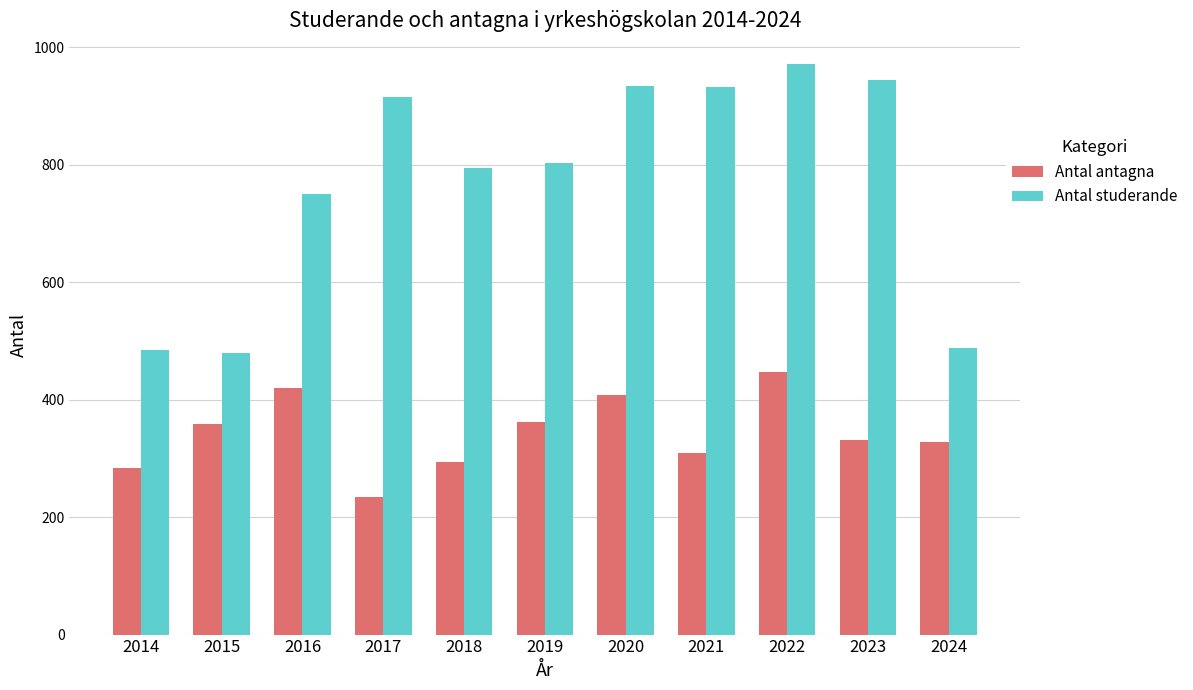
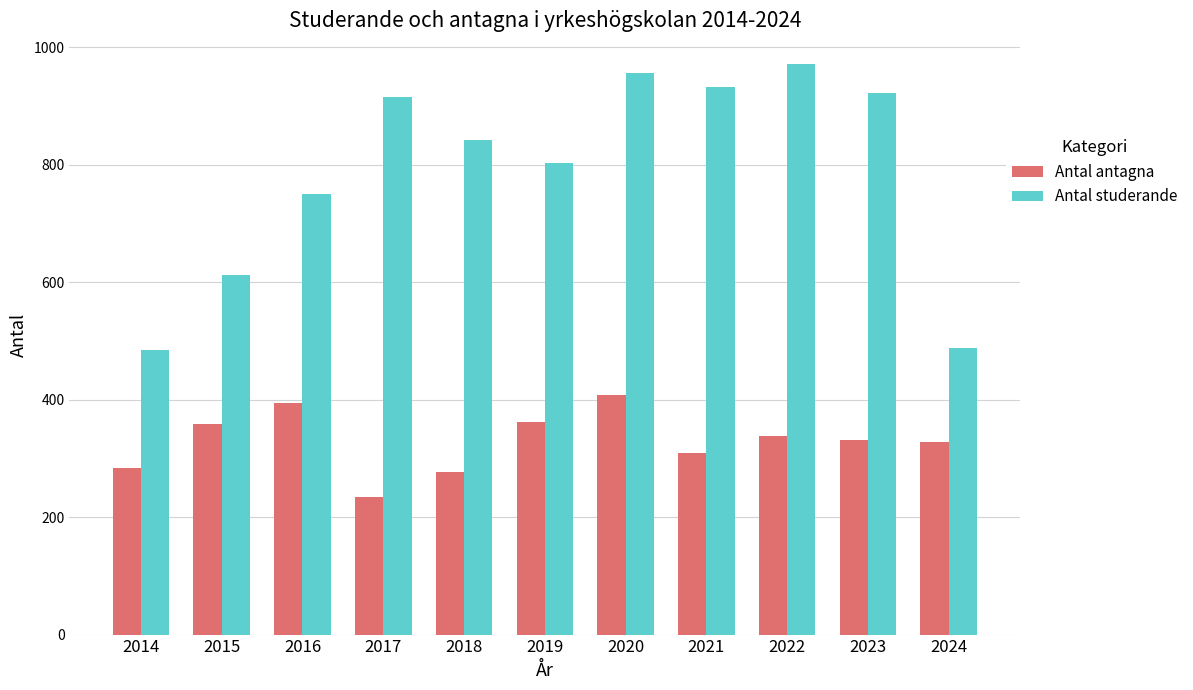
  {
    "Antal antagna": {
      "2014": 280,
      "2015": 360,
-     "2016": 420,
+     "2016": 400,
      "2017": 230,
-     "2018": 290,
+     "2018": 280,
      "2019": 360,
      "2020": 410,
      "2021": 310,
-     "2022": 450,
+     "2022": 340,
      "2023": 330,
      "2024": 330
    },
    "Antal studerande": {
      "2014": 480,
-     "2015": 480,
+     "2015": 610,
      "2016": 750,
      "2017": 920,
-     "2018": 800,
+     "2018": 840,
      "2019": 800,
-     "2020": 940,
+     "2020": 960,
      "2021": 930,
      "2022": 970,
-     "2023": 950,
+     "2023": 920,
      "2024": 490
    }
  }
